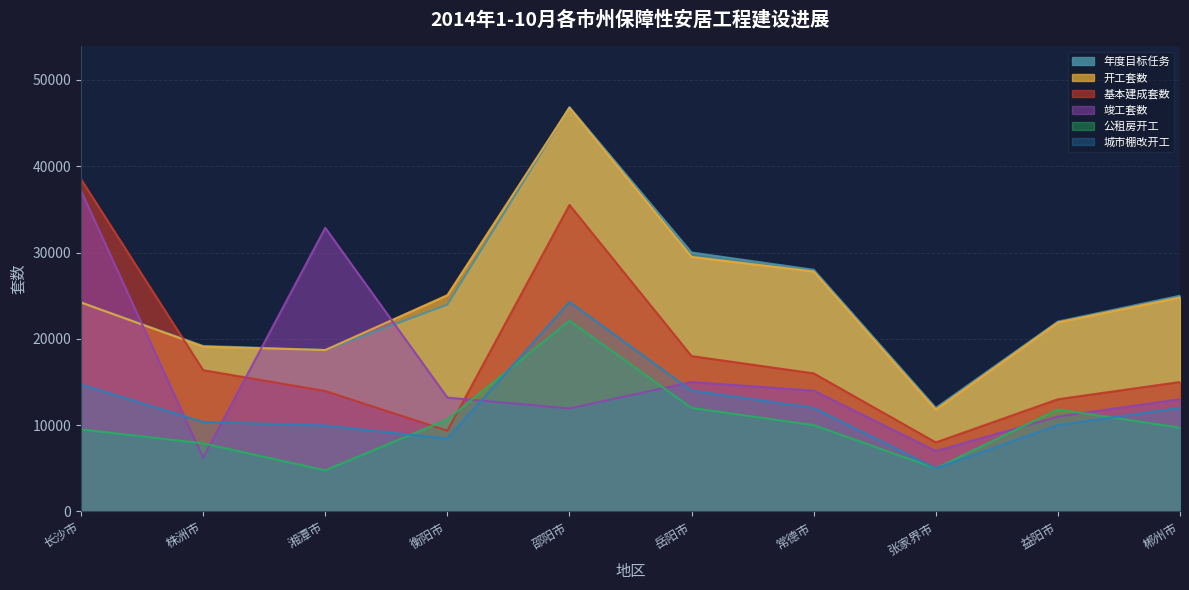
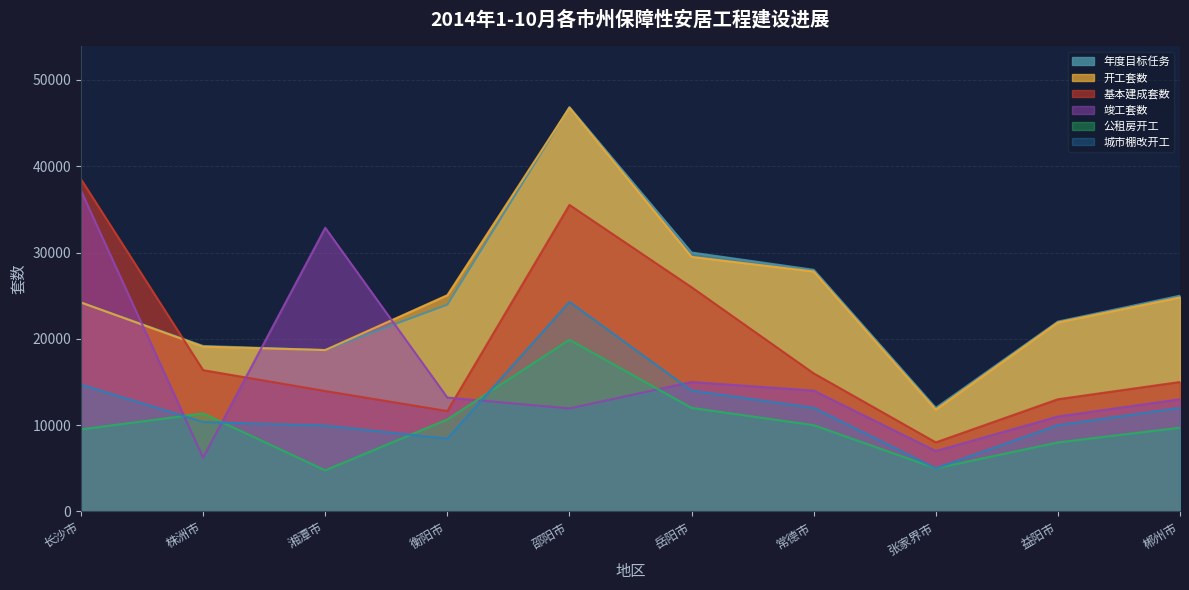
  {
    "开工套数": {
      "衡阳市": 25000,
      "岳阳市": 30000
    },
    "基本建成套数": {
      "长沙市": 38000,
      "株洲市": 16000,
      "湘潭市": 14000,
-     "衡阳市": 9000,
+     "衡阳市": 12000,
      "邵阳市": 36000,
-     "岳阳市": 18000,
+     "岳阳市": 26000,
      "常德市": 16000,
      "张家界市": 8000,
      "益阳市": 13000,
      "郴州市": 15000
    },
    "竣工套数": {
      "长沙市": 37000,
      "株洲市": 6000,
      "湘潭市": 33000,
      "衡阳市": 13000,
      "邵阳市": 12000,
      "岳阳市": 15000,
      "常德市": 14000,
      "张家界市": 7000,
      "益阳市": 11000,
      "郴州市": 13000
    },
    "公租房开工": {
      "长沙市": 10000,
-     "株洲市": 8000,
+     "株洲市": 11000,
      "湘潭市": 5000,
      "衡阳市": 11000,
-     "邵阳市": 22000,
+     "邵阳市": 20000,
      "岳阳市": 12000,
      "常德市": 10000,
-     "益阳市": 12000,
+     "益阳市": 8000,
      "郴州市": 10000
    }
  }
